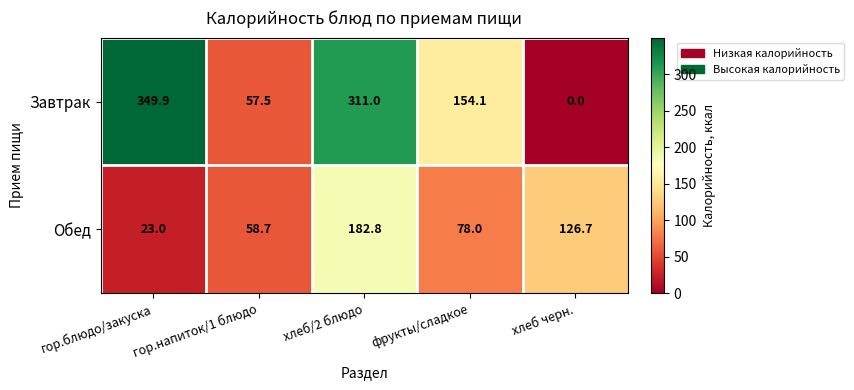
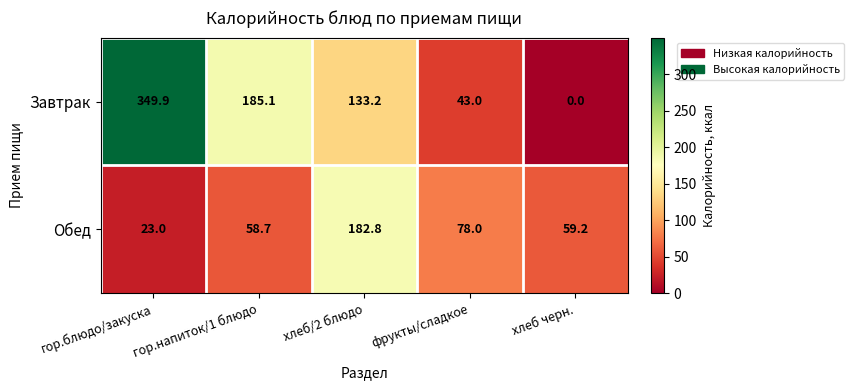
  {
    "Завтрак": {
      "гор.блюдо/закуска": 349.9,
-     "гор.напиток/1 блюдо": 57.5,
-     "хлеб/2 блюдо": 311.0,
-     "фрукты/сладкое": 154.1,
+     "гор.напиток/1 блюдо": 185.1,
+     "хлеб/2 блюдо": 133.2,
+     "фрукты/сладкое": 43.0,
      "хлеб черн.": 0.0
    },
    "Обед": {
      "гор.блюдо/закуска": 23.0,
      "гор.напиток/1 блюдо": 58.7,
      "хлеб/2 блюдо": 182.8,
      "фрукты/сладкое": 78.0,
-     "хлеб черн.": 126.7
+     "хлеб черн.": 59.2
    }
  }
